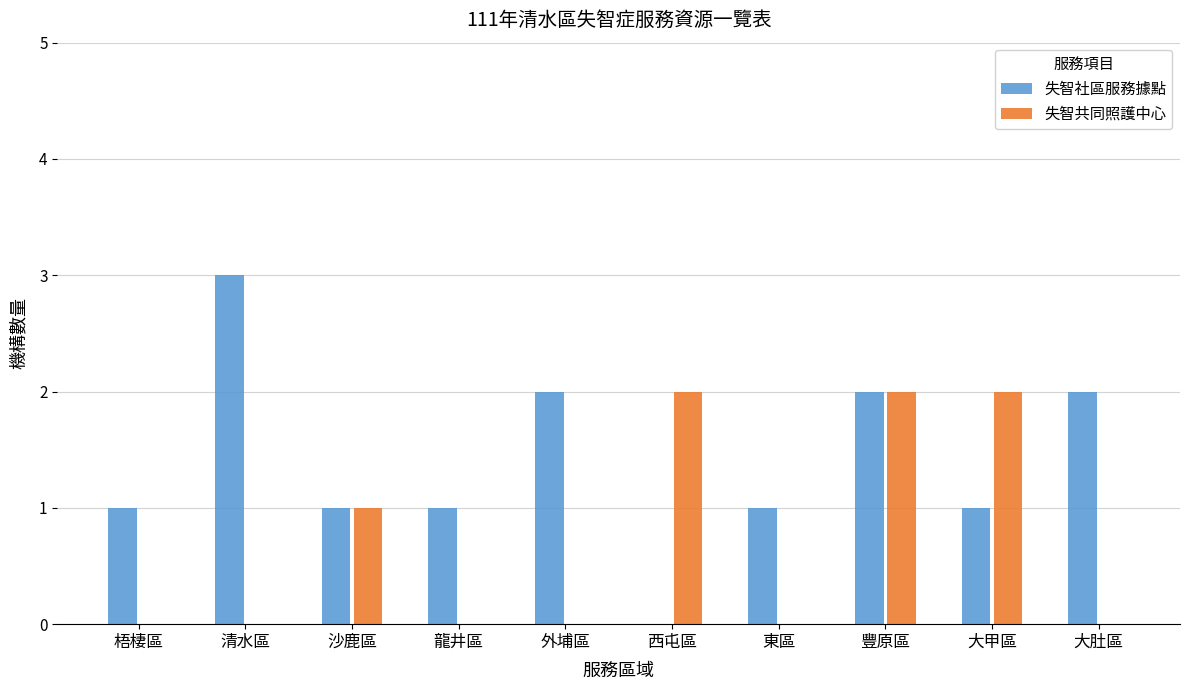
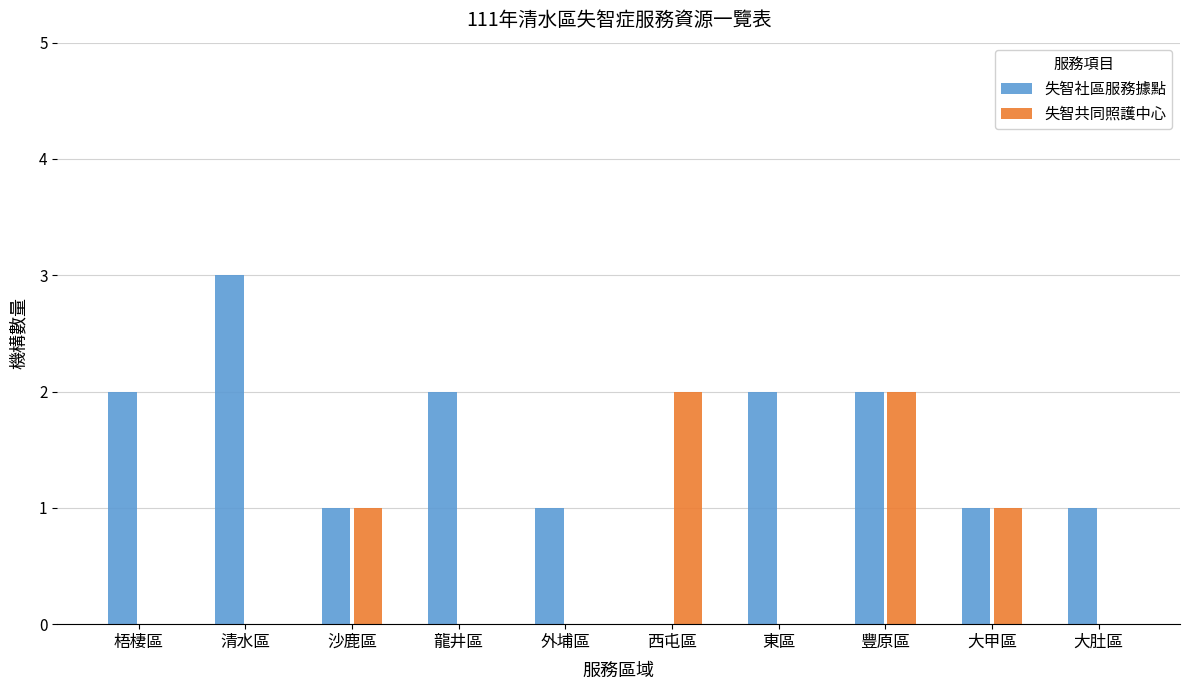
  {
    "失智社區服務據點": {
-     "梧棲區": 1,
+     "梧棲區": 2,
      "清水區": 3,
      "沙鹿區": 1,
-     "龍井區": 1,
-     "外埔區": 2,
+     "龍井區": 2,
+     "外埔區": 1,
      "西屯區": 0,
-     "東區": 1,
+     "東區": 2,
      "豐原區": 2,
      "大甲區": 1,
-     "大肚區": 2
+     "大肚區": 1
    },
    "失智共同照護中心": {
      "梧棲區": 0,
      "清水區": 0,
      "沙鹿區": 1,
      "龍井區": 0,
      "外埔區": 0,
      "西屯區": 2,
      "東區": 0,
      "豐原區": 2,
-     "大甲區": 2,
+     "大甲區": 1,
      "大肚區": 0
    }
  }
